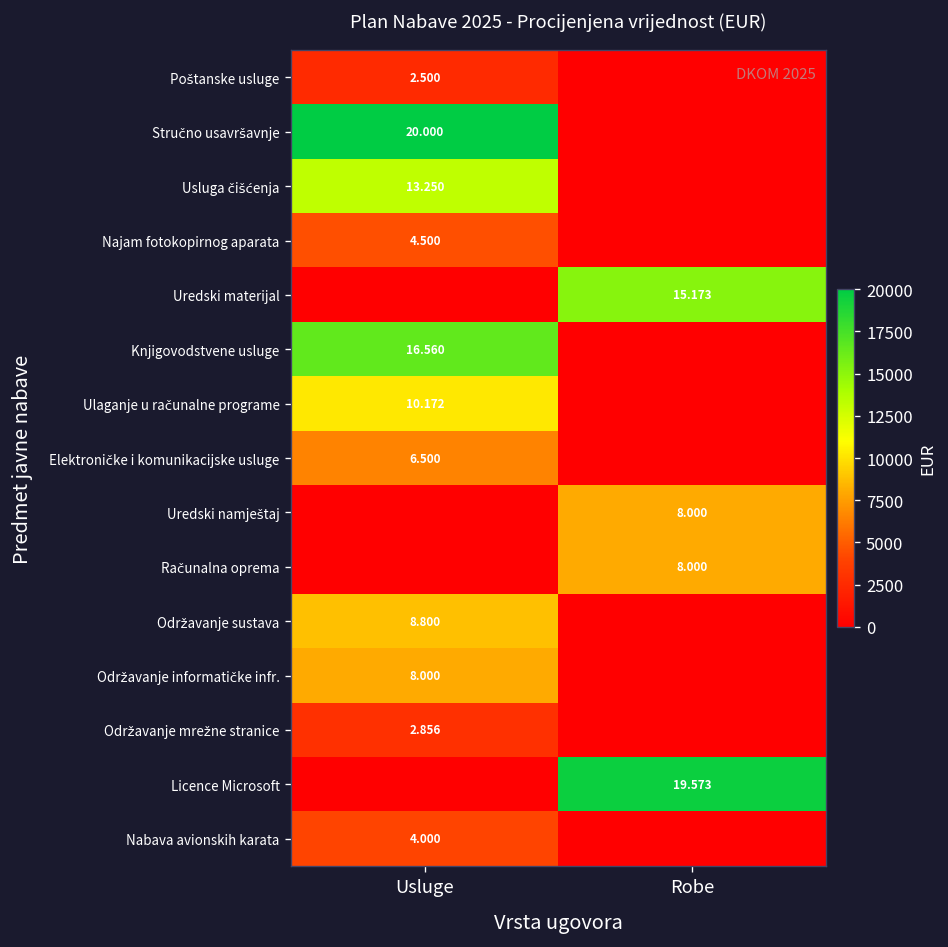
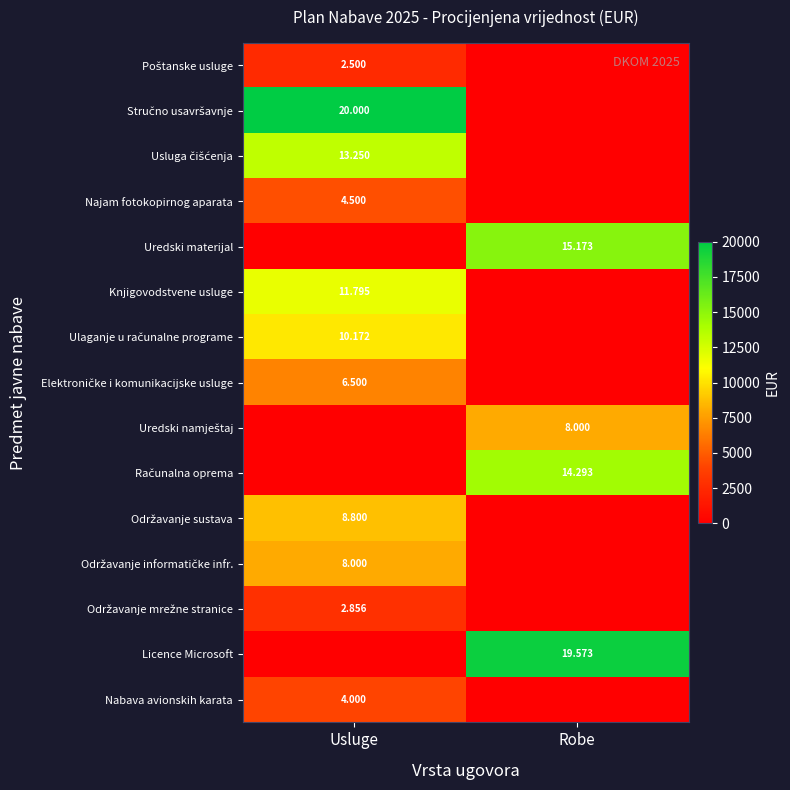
  {
    "Poštanske usluge": {
      "Usluge": 2.500,
      "Robe": 2025
    },
    "Stručno usavršavnje": {
      "Usluge": 20.000
    },
    "Usluga čišćenja": {
      "Usluge": 13.250
    },
    "Najam fotokopirnog aparata": {
      "Usluge": 4.500
    },
    "Uredski materijal": {
      "Robe": 15.173
    },
    "Knjigovodstvene usluge": {
-     "Usluge": 16.560
+     "Usluge": 11.795
    },
    "Ulaganje u računalne programe": {
      "Usluge": 10.172
    },
    "Elektroničke i komunikacijske usluge": {
      "Usluge": 6.500
    },
    "Uredski namještaj": {
      "Robe": 8.000
    },
    "Računalna oprema": {
-     "Robe": 8.000
+     "Robe": 14.293
    },
    "Održavanje sustava": {
      "Usluge": 8.800
    },
    "Održavanje informatičke infr.": {
      "Usluge": 8.000
    },
    "Održavanje mrežne stranice": {
      "Usluge": 2.856
    },
    "Licence Microsoft": {
      "Robe": 19.573
    },
    "Nabava avionskih karata": {
      "Usluge": 4.000
    }
  }
